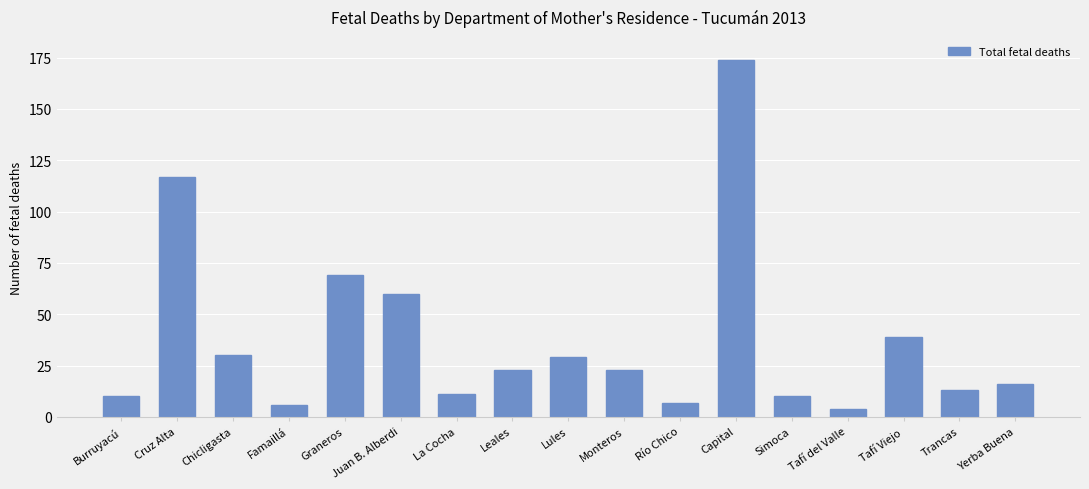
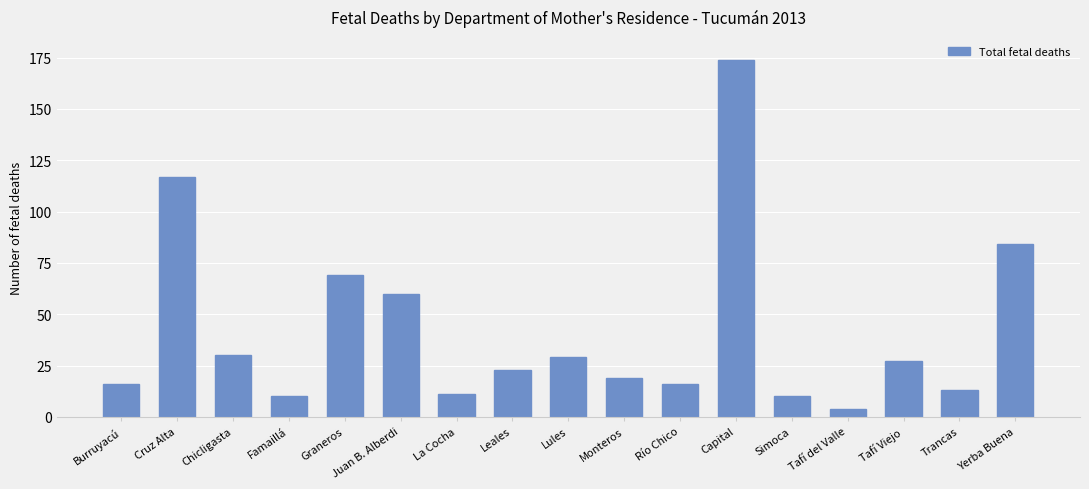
  {
-   "Burruyacú": 10,
+   "Burruyacú": 16,
    "Cruz Alta": 117,
    "Chicligasta": 30,
-   "Famaillá": 6,
+   "Famaillá": 10,
    "Graneros": 69,
    "Juan B. Alberdi": 60,
    "La Cocha": 11,
    "Leales": 23,
    "Lules": 29,
-   "Monteros": 23,
-   "Río Chico": 7,
+   "Monteros": 19,
+   "Río Chico": 16,
    "Capital": 174,
    "Simoca": 10,
    "Tafí del Valle": 4,
-   "Tafí Viejo": 39,
+   "Tafí Viejo": 27,
    "Trancas": 13,
-   "Yerba Buena": 16
+   "Yerba Buena": 84
  }
